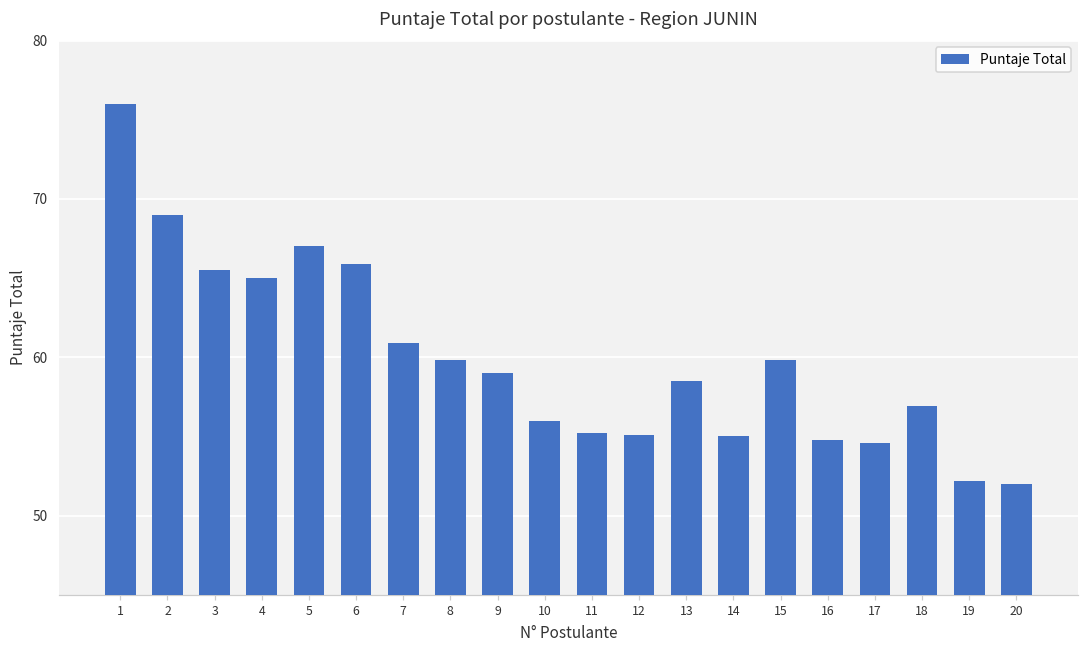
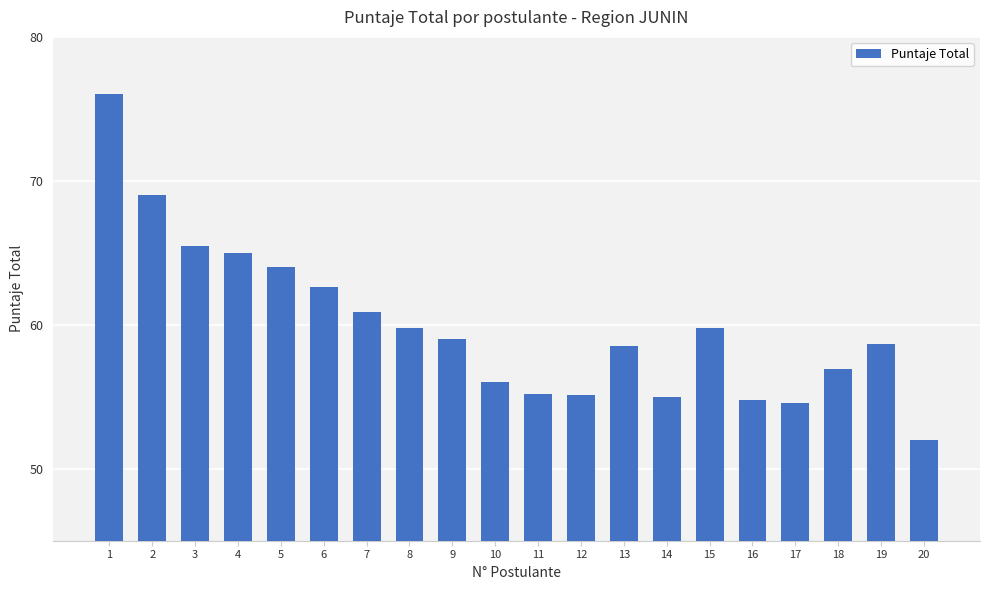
  {
    "1": 76.0,
    "2": 69.0,
    "3": 65.5,
    "4": 65.0,
-   "5": 67,
-   "6": 65.9,
+   "5": 64,
+   "6": 62.6,
    "7": 60.9,
    "8": 59.8,
    "9": 59.0,
    "10": 56.0,
    "11": 55.2,
    "12": 55.1,
    "13": 58.5,
    "14": 55.0,
    "15": 59.8,
    "16": 54.8,
    "17": 54.6,
    "18": 56.9,
-   "19": 52.2,
+   "19": 58.7,
    "20": 52.0
  }
